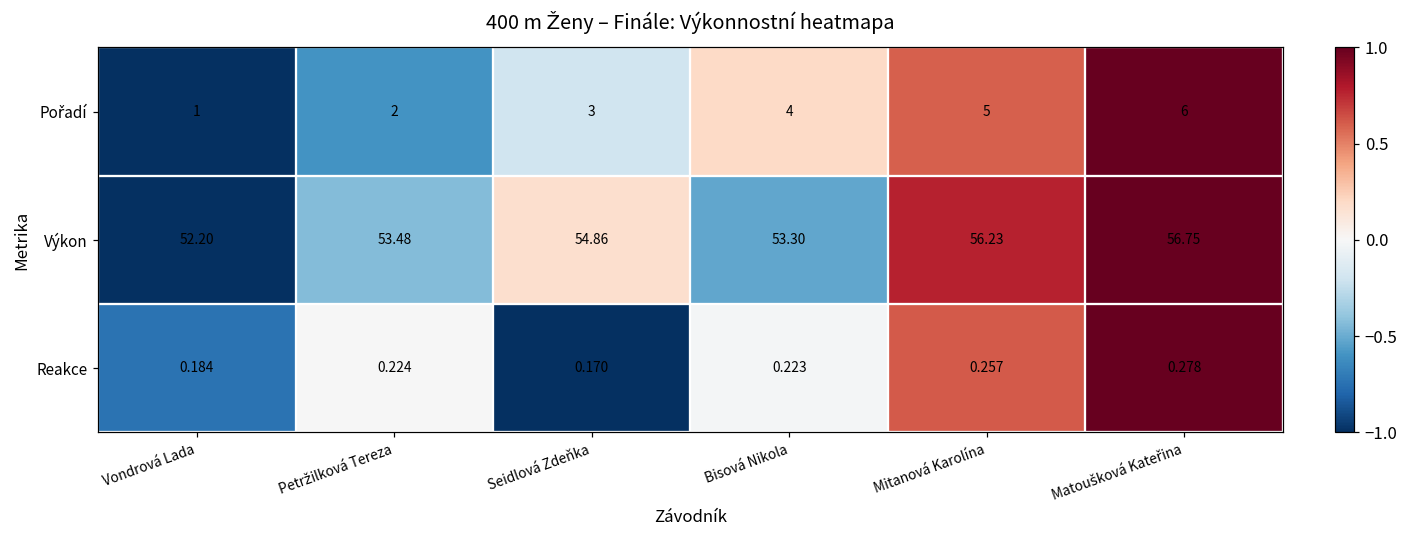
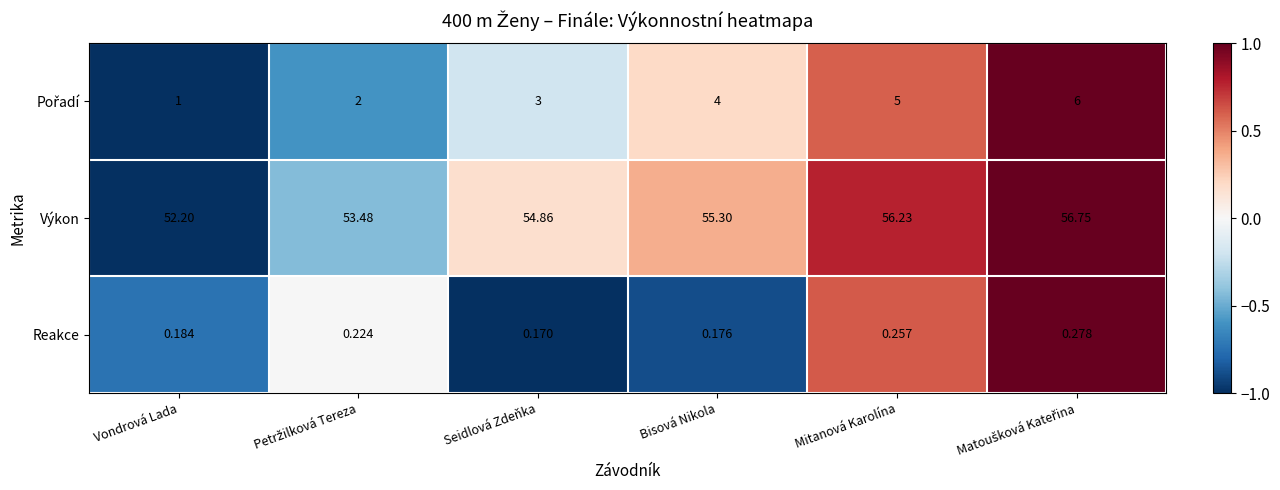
  {
    "Pořadí": {
      "Vondrová Lada": 1,
      "Petržilková Tereza": 2,
      "Seidlová Zdeňka": 3,
      "Bisová Nikola": 4,
      "Mitanová Karolína": 5,
      "Matoušková Kateřina": 6
    },
    "Výkon": {
      "Vondrová Lada": 52.20,
      "Petržilková Tereza": 53.48,
      "Seidlová Zdeňka": 54.86,
-     "Bisová Nikola": 53.30,
+     "Bisová Nikola": 55.30,
      "Mitanová Karolína": 56.23,
      "Matoušková Kateřina": 56.75
    },
    "Reakce": {
      "Vondrová Lada": 0.184,
      "Petržilková Tereza": 0.224,
      "Seidlová Zdeňka": 0.170,
-     "Bisová Nikola": 0.223,
+     "Bisová Nikola": 0.176,
      "Mitanová Karolína": 0.257,
      "Matoušková Kateřina": 0.278
    }
  }
